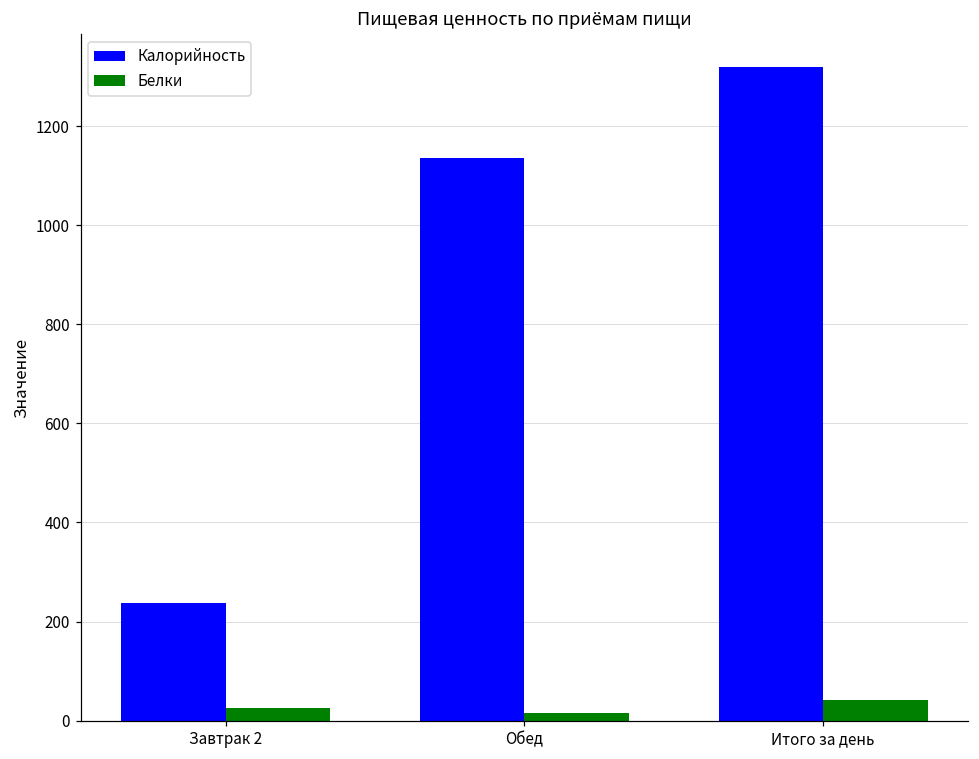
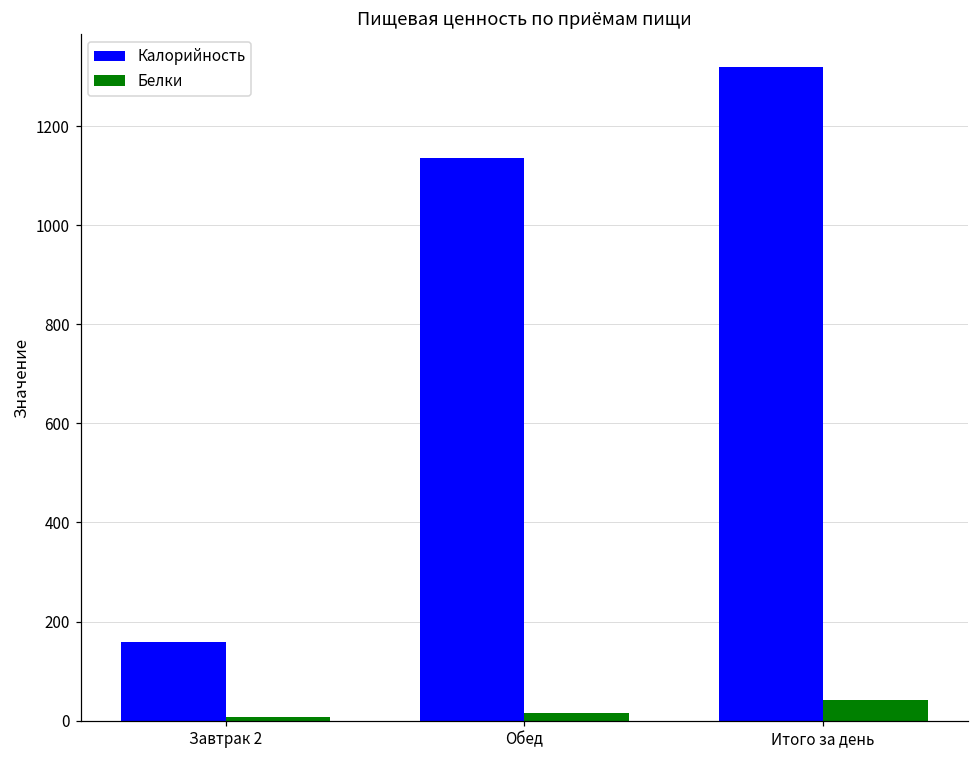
  {
    "Калорийность": {
-     "Завтрак 2": 240,
+     "Завтрак 2": 160,
      "Обед": 1140,
      "Итого за день": 1320
    },
    "Белки": {
-     "Завтрак 2": 30,
+     "Завтрак 2": 10,
      "Обед": 20,
      "Итого за день": 40
    }
  }
